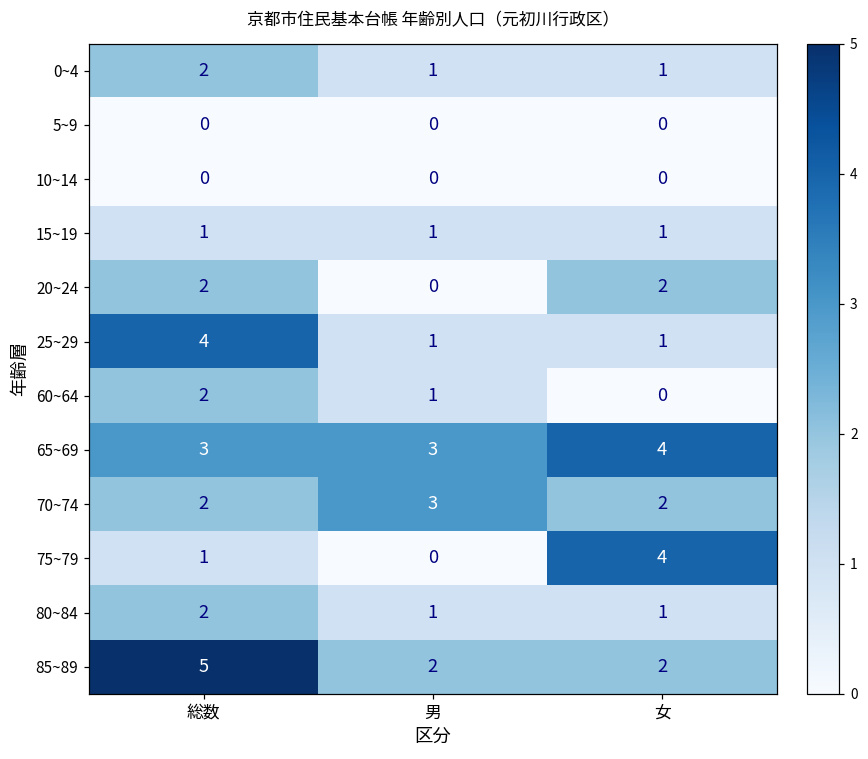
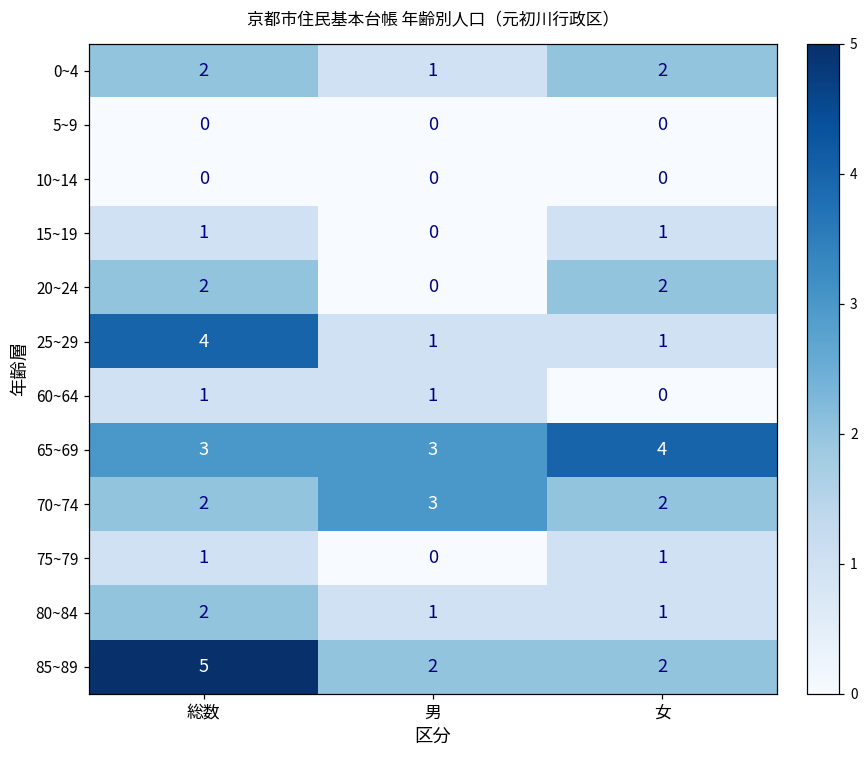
  {
    "0~4": {
      "総数": 2,
      "男": 1,
-     "女": 1
+     "女": 2
    },
    "5~9": {
      "総数": 0,
      "男": 0,
      "女": 0
    },
    "10~14": {
      "総数": 0,
      "男": 0,
      "女": 0
    },
    "15~19": {
      "総数": 1,
-     "男": 1,
+     "男": 0,
      "女": 1
    },
    "20~24": {
      "総数": 2,
      "男": 0,
      "女": 2
    },
    "25~29": {
      "総数": 4,
      "男": 1,
      "女": 1
    },
    "60~64": {
-     "総数": 2,
+     "総数": 1,
      "男": 1,
      "女": 0
    },
    "65~69": {
      "総数": 3,
      "男": 3,
      "女": 4
    },
    "70~74": {
      "総数": 2,
      "男": 3,
      "女": 2
    },
    "75~79": {
      "総数": 1,
      "男": 0,
-     "女": 4
+     "女": 1
    },
    "80~84": {
      "総数": 2,
      "男": 1,
      "女": 1
    },
    "85~89": {
      "総数": 5,
      "男": 2,
      "女": 2
    }
  }
